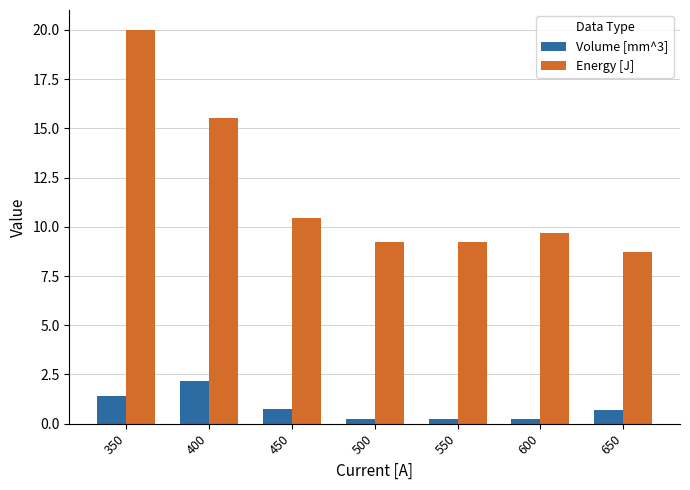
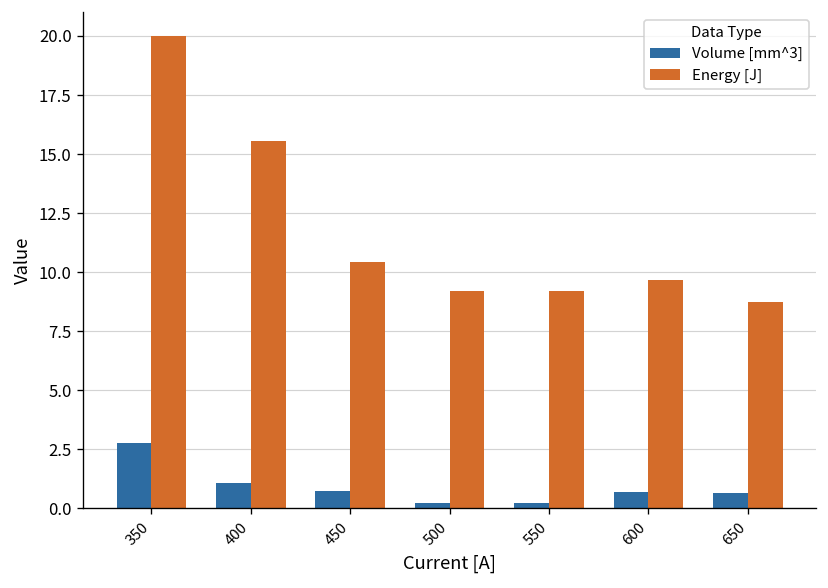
  {
    "Volume [mm^3]": {
-     "350": 1.4,
-     "400": 2.2,
+     "350": 2.8,
+     "400": 1.1,
      "450": 0.7,
      "500": 0.2,
      "550": 0.2,
-     "600": 0.2,
+     "600": 0.7,
      "650": 0.7
    },
    "Energy [J]": {
      "350": 20.0,
      "400": 15.6,
      "450": 10.4,
      "500": 9.2,
      "550": 9.2,
      "600": 9.7,
      "650": 8.7
    }
  }
